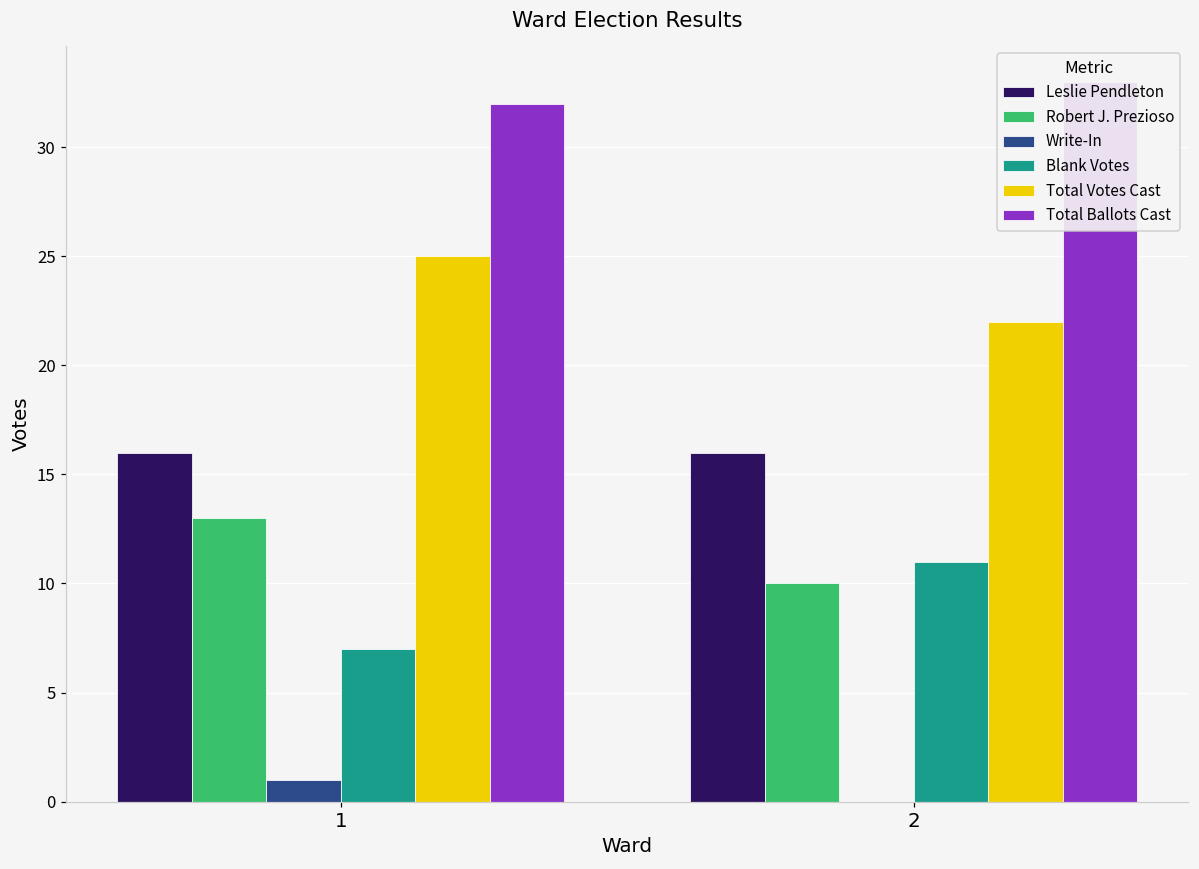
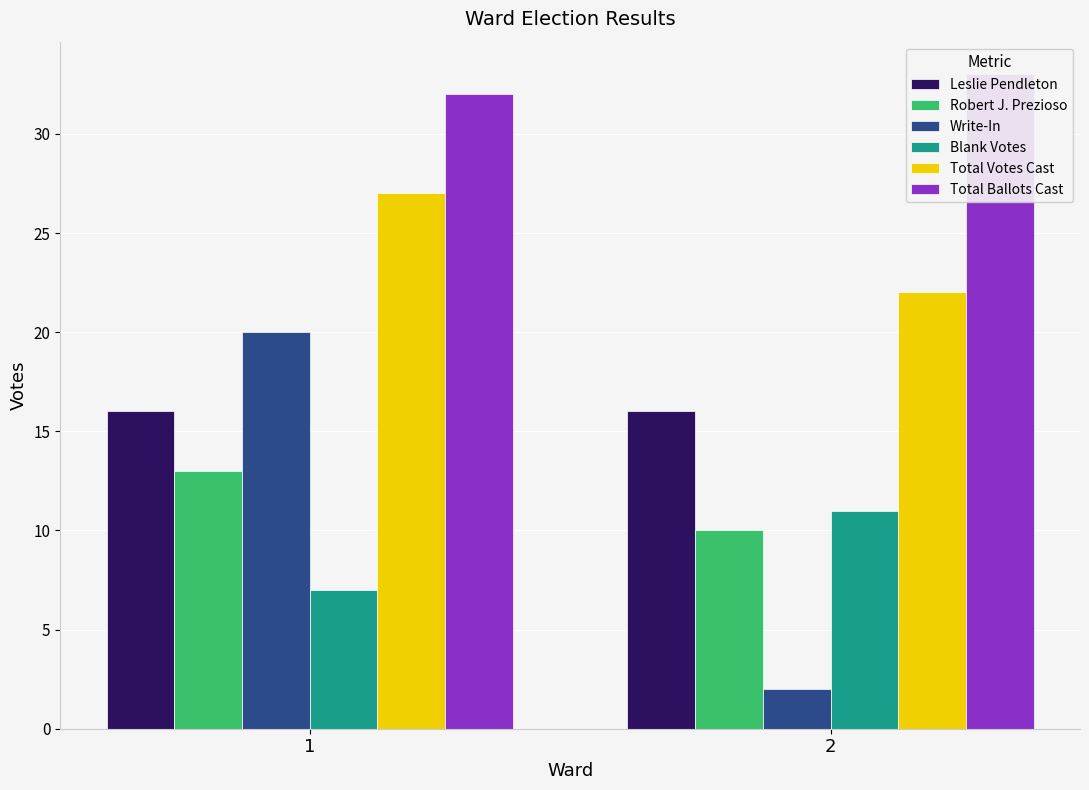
  {
    "Leslie Pendleton": {
      "1": 16,
      "2": 16
    },
    "Write-In": {
-     "1": 1,
-     "2": 0
+     "1": 20,
+     "2": 2
    },
    "Total Votes Cast": {
-     "1": 25,
+     "1": 27,
      "2": 22
    },
    "Total Ballots Cast": {
      "1": 32
    }
  }
